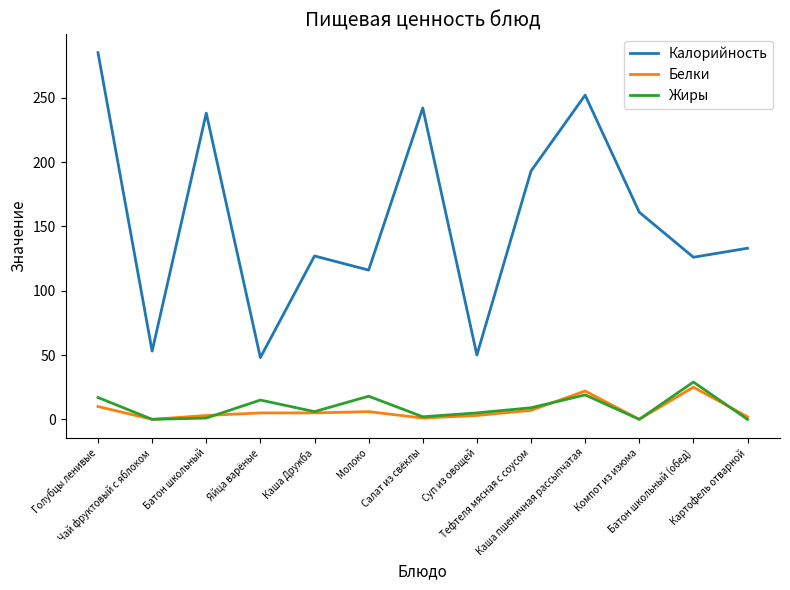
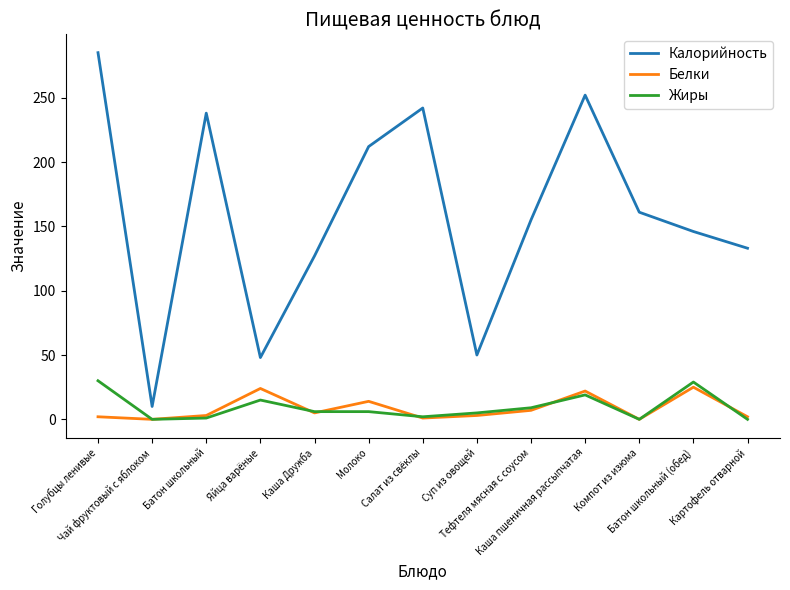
  {
    "Калорийность": {
      "Голубцы ленивые": 285,
-     "Чай фруктовый с яблоком": 53,
+     "Чай фруктовый с яблоком": 10,
      "Батон школьный": 238,
      "Яйца варёные": 48,
      "Каша Дружба": 127,
-     "Молоко": 116,
+     "Молоко": 212,
      "Салат из свёклы": 242,
      "Суп из овощей": 50,
-     "Тефтеля мясная с соусом": 193,
+     "Тефтеля мясная с соусом": 155,
      "Каша пшеничная рассыпчатая": 252,
      "Компот из изюма": 161,
-     "Батон школьный (обед)": 126,
+     "Батон школьный (обед)": 146,
      "Картофель отварной": 133
    },
    "Белки": {
-     "Голубцы ленивые": 10,
+     "Голубцы ленивые": 2,
      "Батон школьный": 3,
-     "Яйца варёные": 5,
-     "Молоко": 6,
+     "Яйца варёные": 24,
+     "Молоко": 14,
      "Суп из овощей": 3,
      "Каша пшеничная рассыпчатая": 22,
      "Батон школьный (обед)": 25
    },
    "Жиры": {
-     "Голубцы ленивые": 17,
+     "Голубцы ленивые": 30,
      "Батон школьный": 1,
      "Яйца варёные": 15,
-     "Молоко": 18,
+     "Молоко": 6,
      "Суп из овощей": 5,
      "Каша пшеничная рассыпчатая": 19,
      "Батон школьный (обед)": 29
    }
  }
